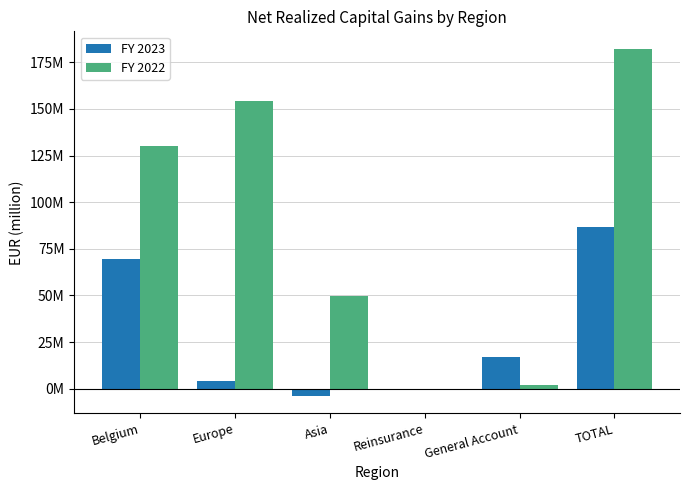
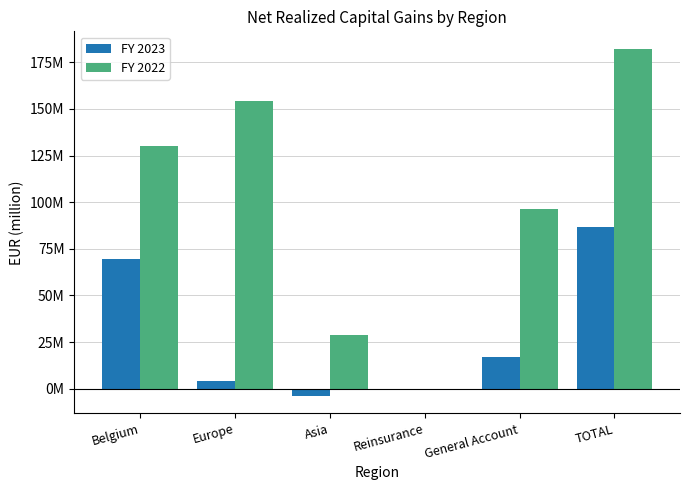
  {
    "FY 2023": {
      "Belgium": 70000000,
      "Europe": 4000000,
      "Asia": -4000000,
      "Reinsurance": 0,
      "General Account": 17000000,
      "TOTAL": 87000000
    },
    "FY 2022": {
      "Belgium": 130000000,
      "Europe": 154000000,
-     "Asia": 49000000,
-     "General Account": 2000000,
+     "Asia": 29000000,
+     "General Account": 96000000,
      "TOTAL": 182000000
    }
  }
